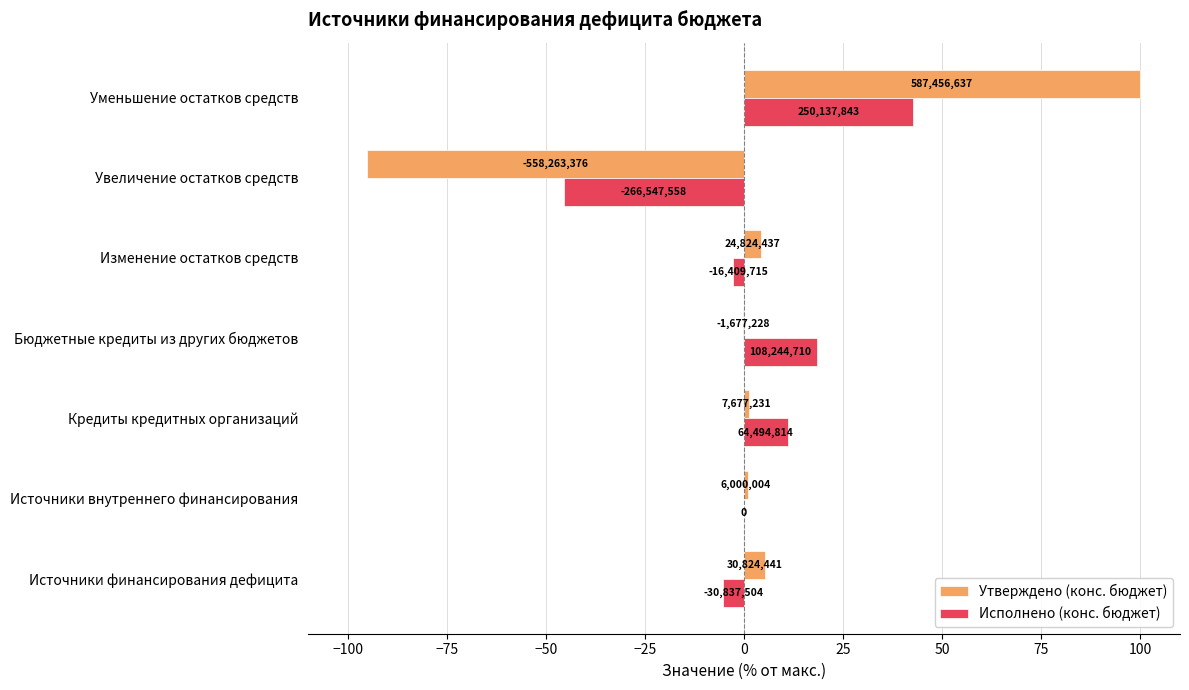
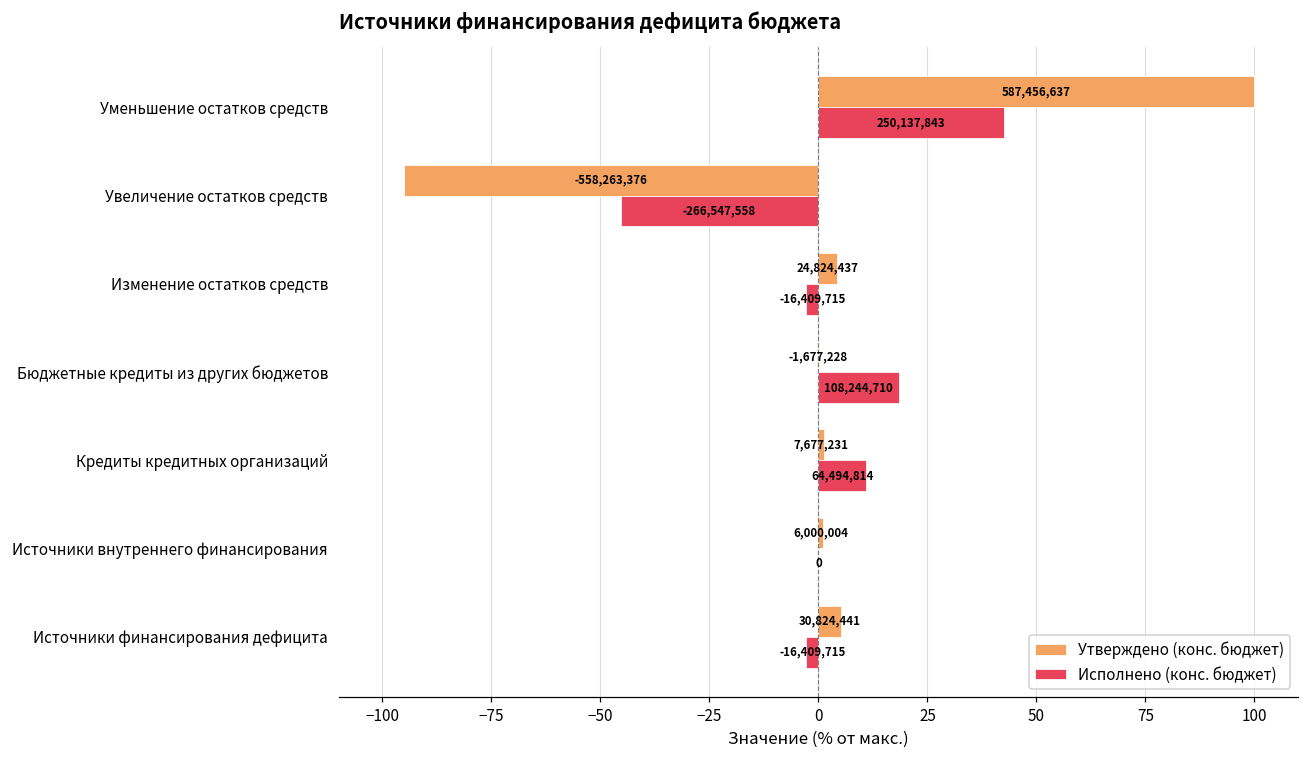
  {
    "Исполнено (конс. бюджет)": {
      "Источники внутреннего финансирования": "0",
-     "Источники финансирования дефицита": "-30,837,504"
+     "Источники финансирования дефицита": "-16,409,715"
    }
  }
